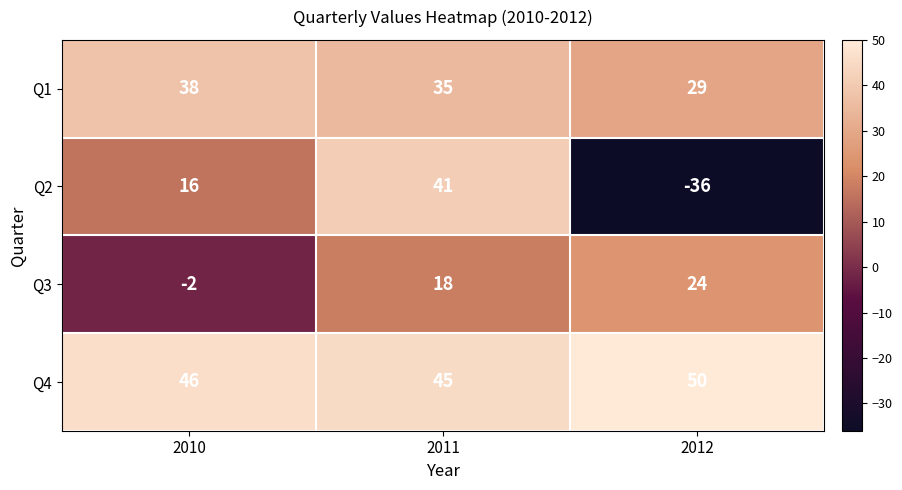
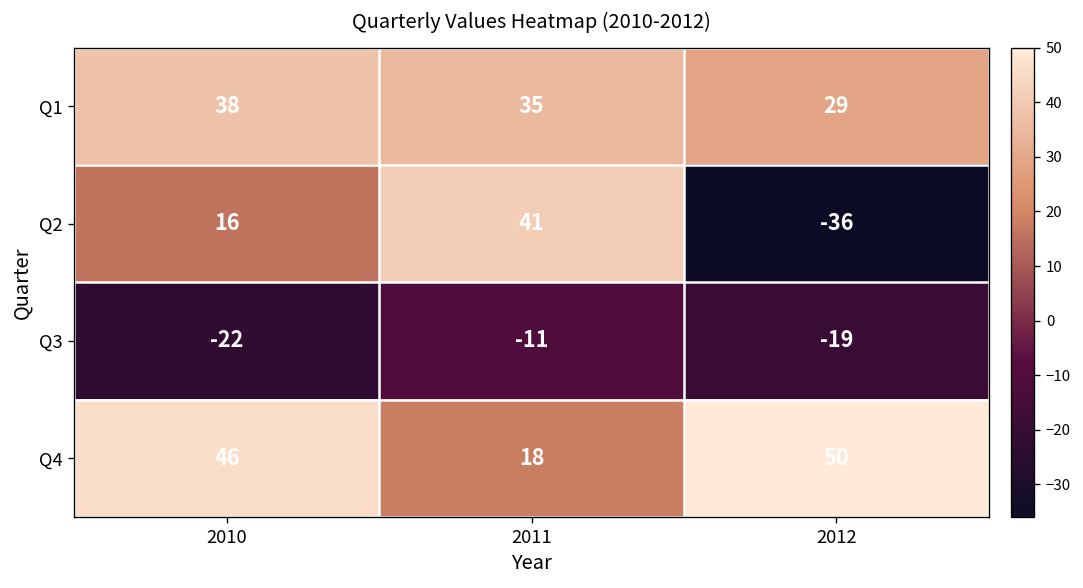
  {
    "Q1": {
      "2010": 38,
      "2011": 35,
      "2012": 29
    },
    "Q2": {
      "2010": 16,
      "2011": 41,
      "2012": -36
    },
    "Q3": {
-     "2010": -2,
-     "2011": 18,
-     "2012": 24
+     "2010": -22,
+     "2011": -11,
+     "2012": -19
    },
    "Q4": {
      "2010": 46,
-     "2011": 45
+     "2011": 18
    }
  }
